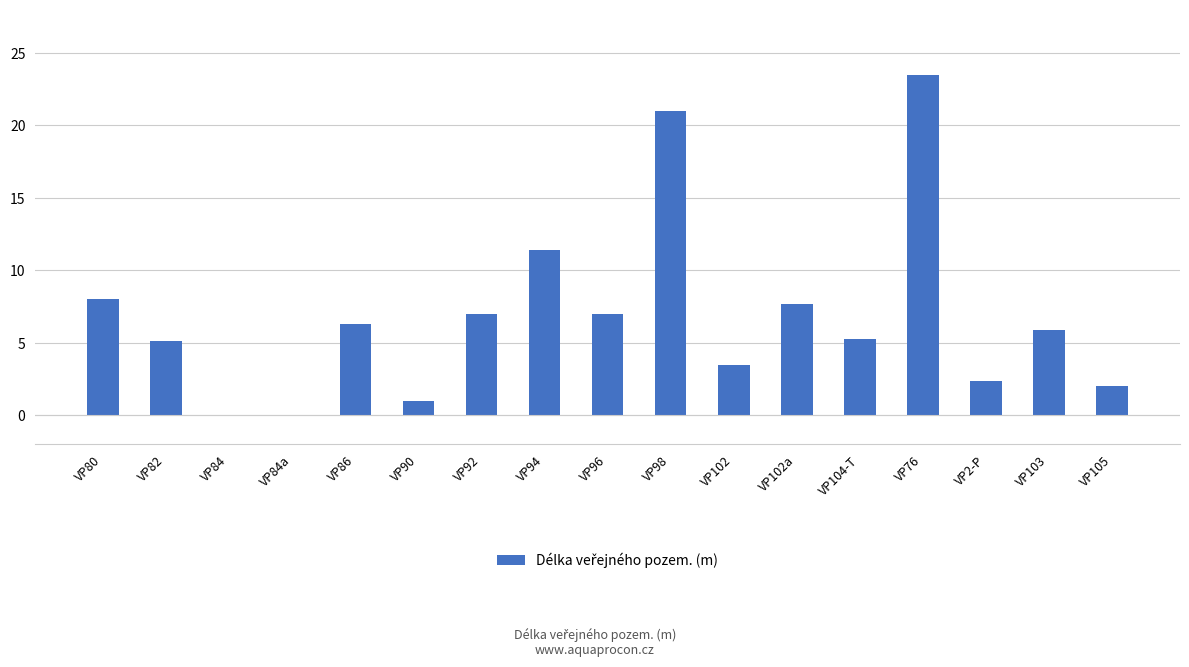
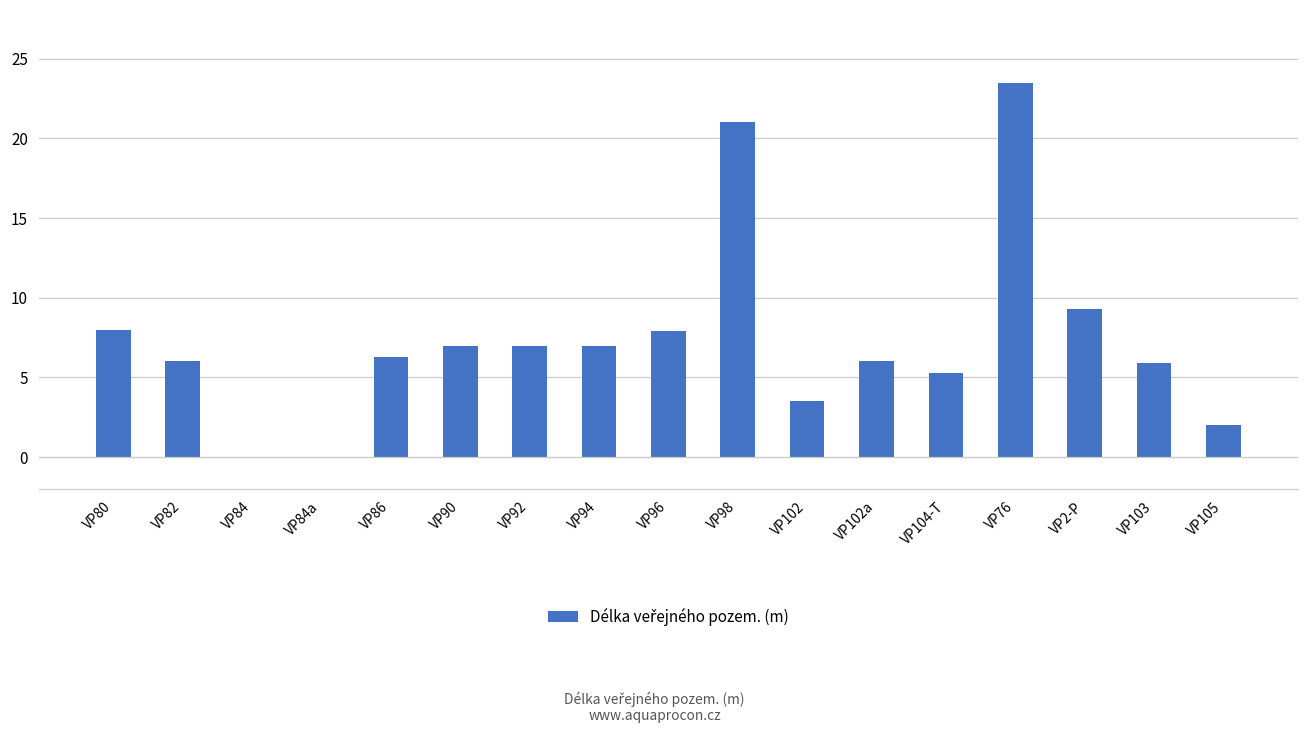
  {
    "VP80": 8.0,
-   "VP82": 5.1,
+   "VP82": 6.0,
    "VP84": 0.0,
    "VP84a": 0.0,
    "VP86": 6.3,
-   "VP90": 1,
+   "VP90": 7,
    "VP92": 7.0,
-   "VP94": 11.4,
-   "VP96": 7.0,
+   "VP94": 7.0,
+   "VP96": 7.9,
    "VP98": 21.0,
    "VP102": 3.5,
-   "VP102a": 7.7,
+   "VP102a": 6.0,
    "VP104-T": 5.3,
    "VP76": 23.5,
-   "VP2-P": 2.4,
+   "VP2-P": 9.3,
    "VP103": 5.9,
    "VP105": 2.0
  }
